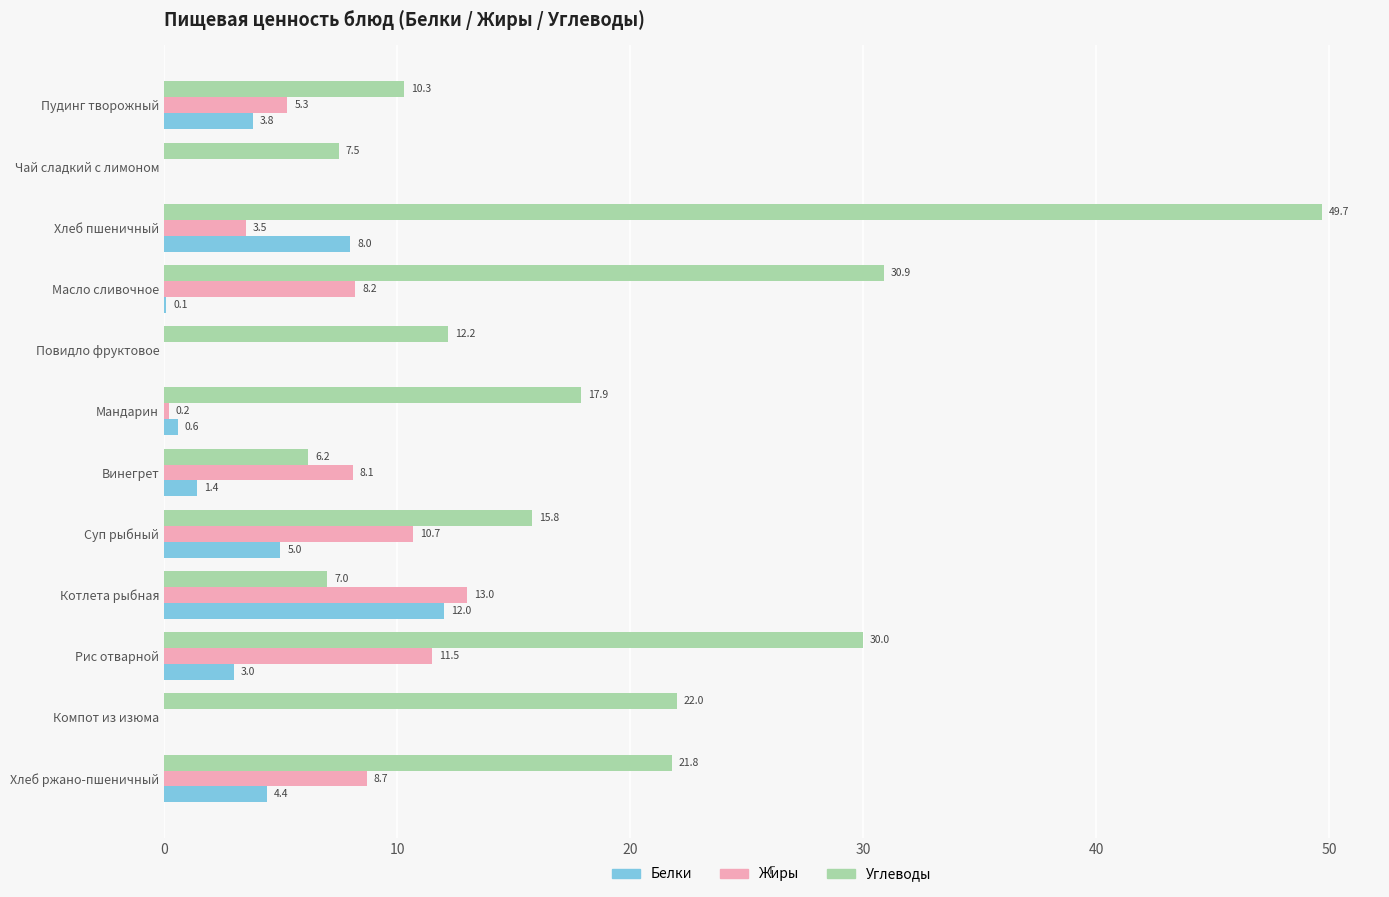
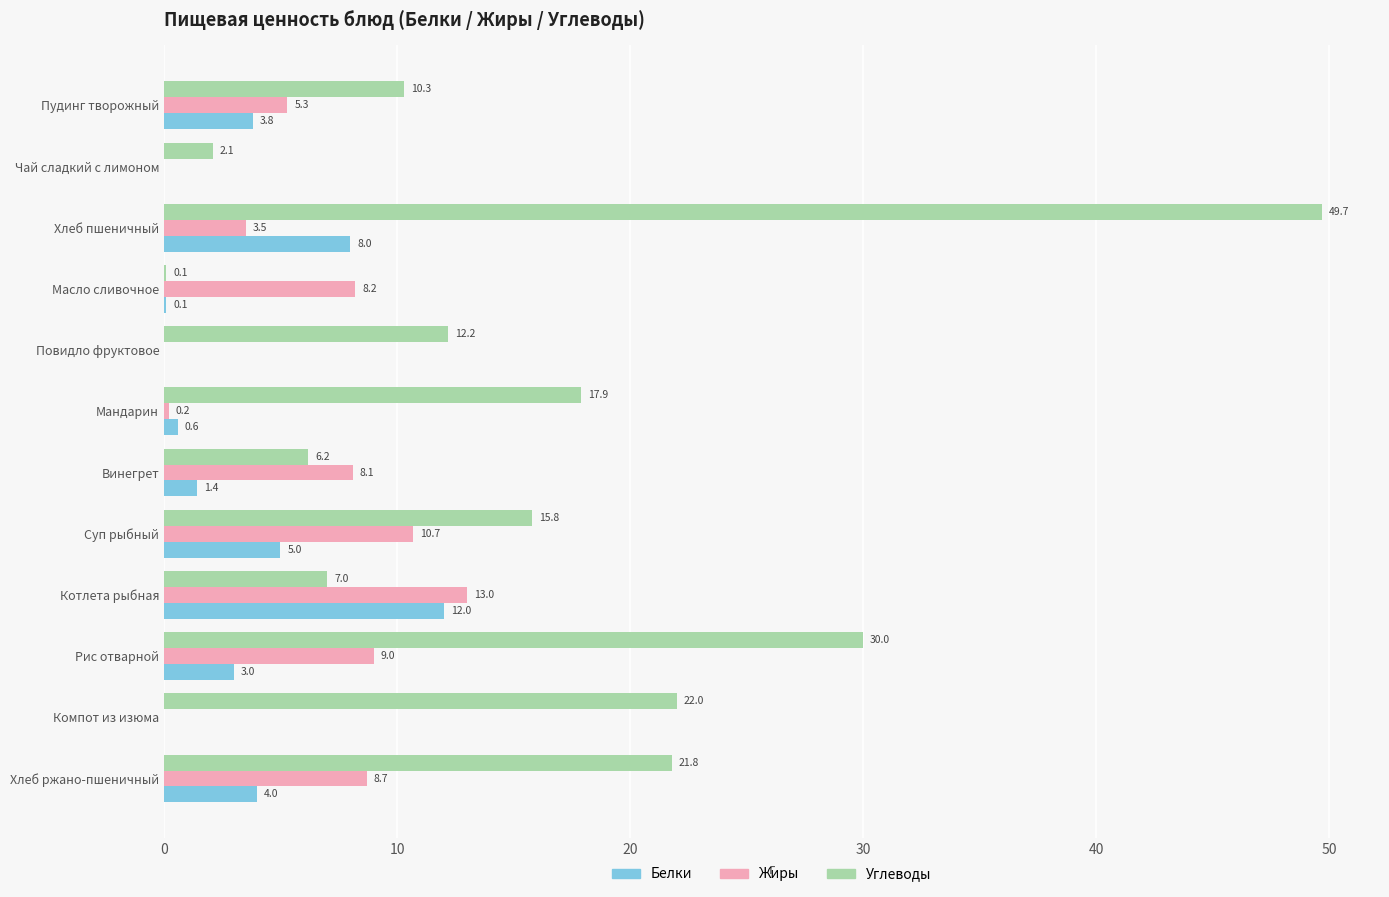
  {
    "Белки": {
      "Пудинг творожный": 3.8,
      "Хлеб пшеничный": 8.0,
      "Масло сливочное": 0.1,
      "Мандарин": 0.6,
      "Винегрет": 1.4,
      "Суп рыбный": 5.0,
      "Котлета рыбная": 12.0,
      "Рис отварной": 3.0,
-     "Хлеб ржано-пшеничный": 4.4
+     "Хлеб ржано-пшеничный": 4.0
    },
    "Жиры": {
      "Пудинг творожный": 5.3,
      "Хлеб пшеничный": 3.5,
      "Масло сливочное": 8.2,
      "Мандарин": 0.2,
      "Винегрет": 8.1,
      "Суп рыбный": 10.7,
      "Котлета рыбная": 13.0,
-     "Рис отварной": 11.5,
+     "Рис отварной": 9.0,
      "Хлеб ржано-пшеничный": 8.7
    },
    "Углеводы": {
      "Пудинг творожный": 10.3,
-     "Чай сладкий с лимоном": 7.5,
+     "Чай сладкий с лимоном": 2.1,
      "Хлеб пшеничный": 49.7,
-     "Масло сливочное": 30.9,
+     "Масло сливочное": 0.1,
      "Повидло фруктовое": 12.2,
      "Мандарин": 17.9,
      "Винегрет": 6.2,
      "Суп рыбный": 15.8,
      "Котлета рыбная": 7.0,
      "Рис отварной": 30.0,
      "Компот из изюма": 22.0,
      "Хлеб ржано-пшеничный": 21.8
    }
  }
